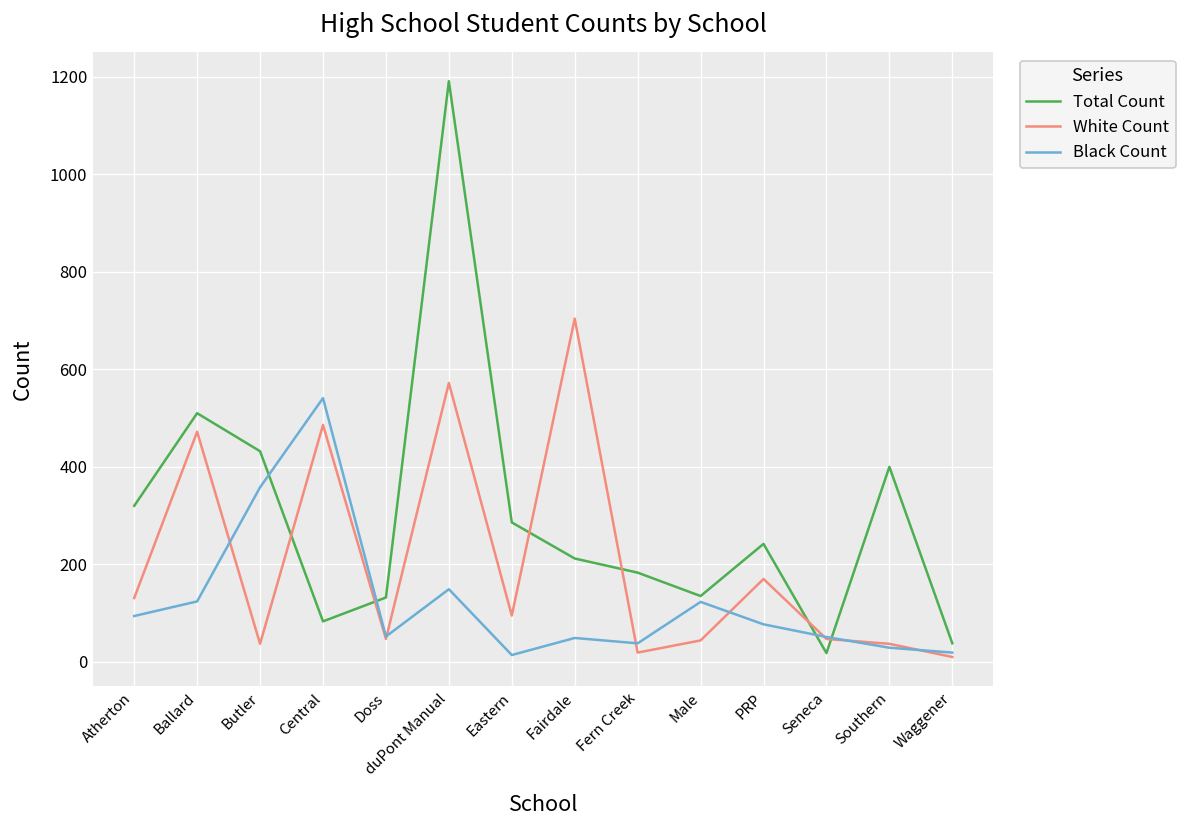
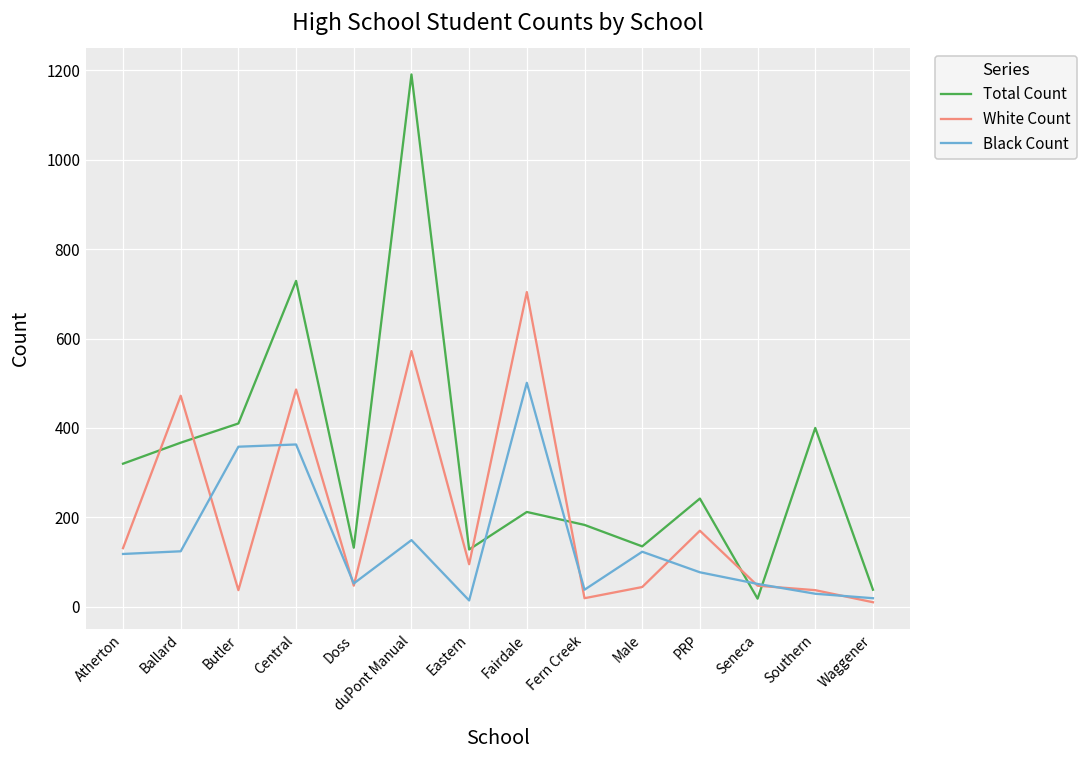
  {
    "Total Count": {
      "Atherton": 320,
-     "Ballard": 510,
-     "Butler": 430,
-     "Central": 80,
+     "Ballard": 370,
+     "Butler": 410,
+     "Central": 730,
      "Doss": 130,
      "duPont Manual": 1190,
-     "Eastern": 290,
+     "Eastern": 130,
      "Fairdale": 210,
      "Fern Creek": 180,
      "Male": 140,
      "PRP": 240,
      "Seneca": 20,
      "Southern": 400,
      "Waggener": 40
    },
    "White Count": {
      "Atherton": 130,
      "Ballard": 470,
      "Butler": 40,
      "Central": 490,
      "duPont Manual": 570,
      "Eastern": 100,
      "Fairdale": 700,
      "Fern Creek": 20,
      "Male": 40,
      "PRP": 170,
      "Southern": 40,
      "Waggener": 10
    },
    "Black Count": {
-     "Atherton": 90,
+     "Atherton": 120,
      "Ballard": 120,
      "Butler": 360,
-     "Central": 540,
+     "Central": 360,
      "duPont Manual": 150,
      "Eastern": 10,
-     "Fairdale": 50,
+     "Fairdale": 500,
      "Fern Creek": 40,
      "Male": 120,
      "PRP": 80,
      "Southern": 30,
      "Waggener": 20
    }
  }
